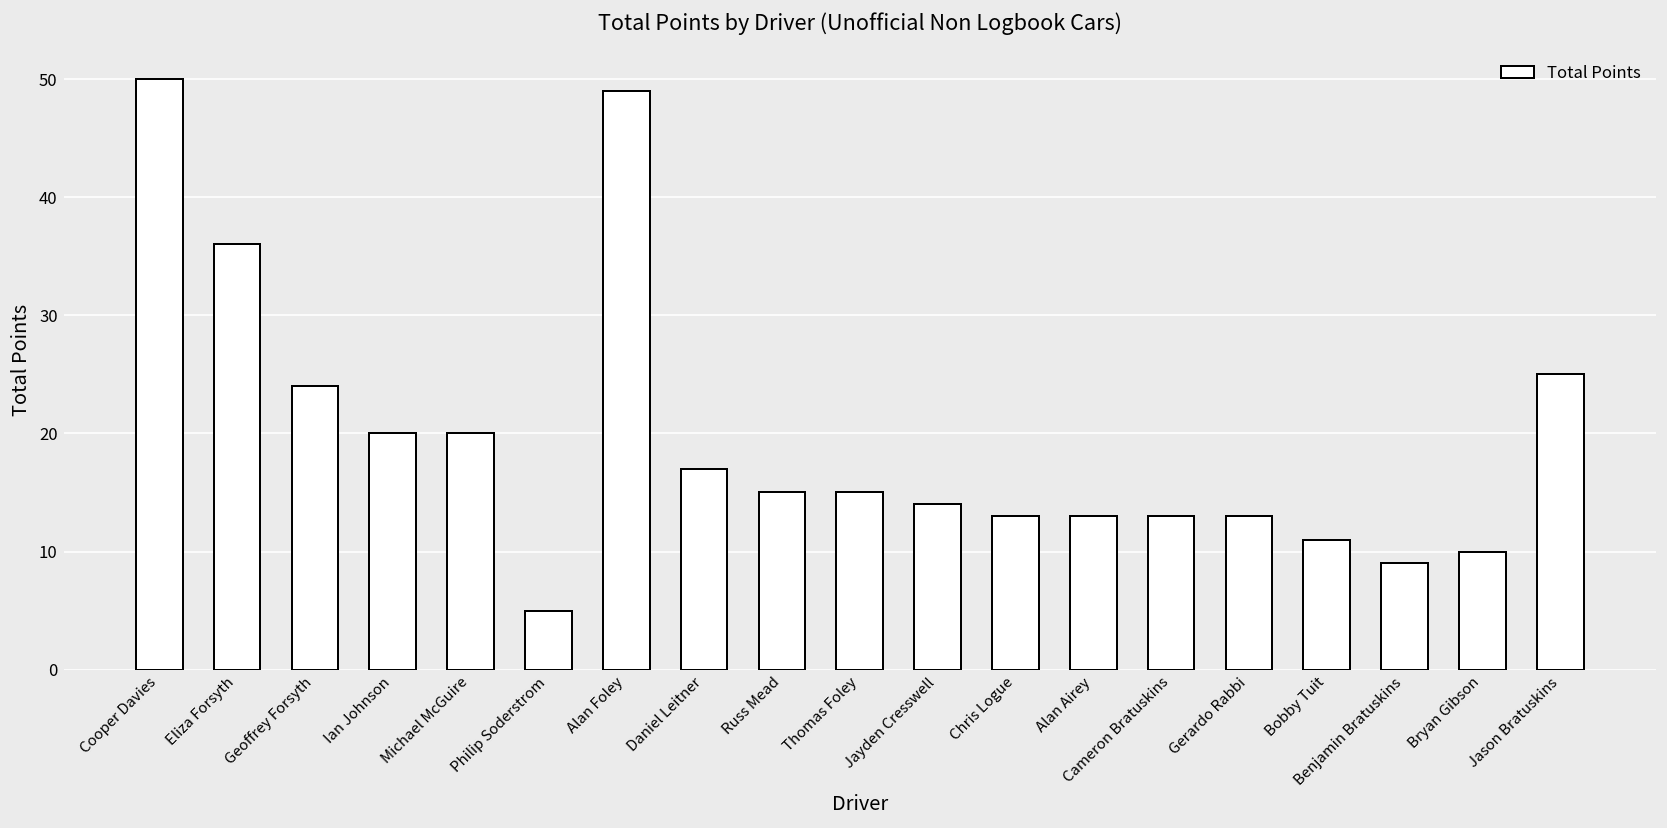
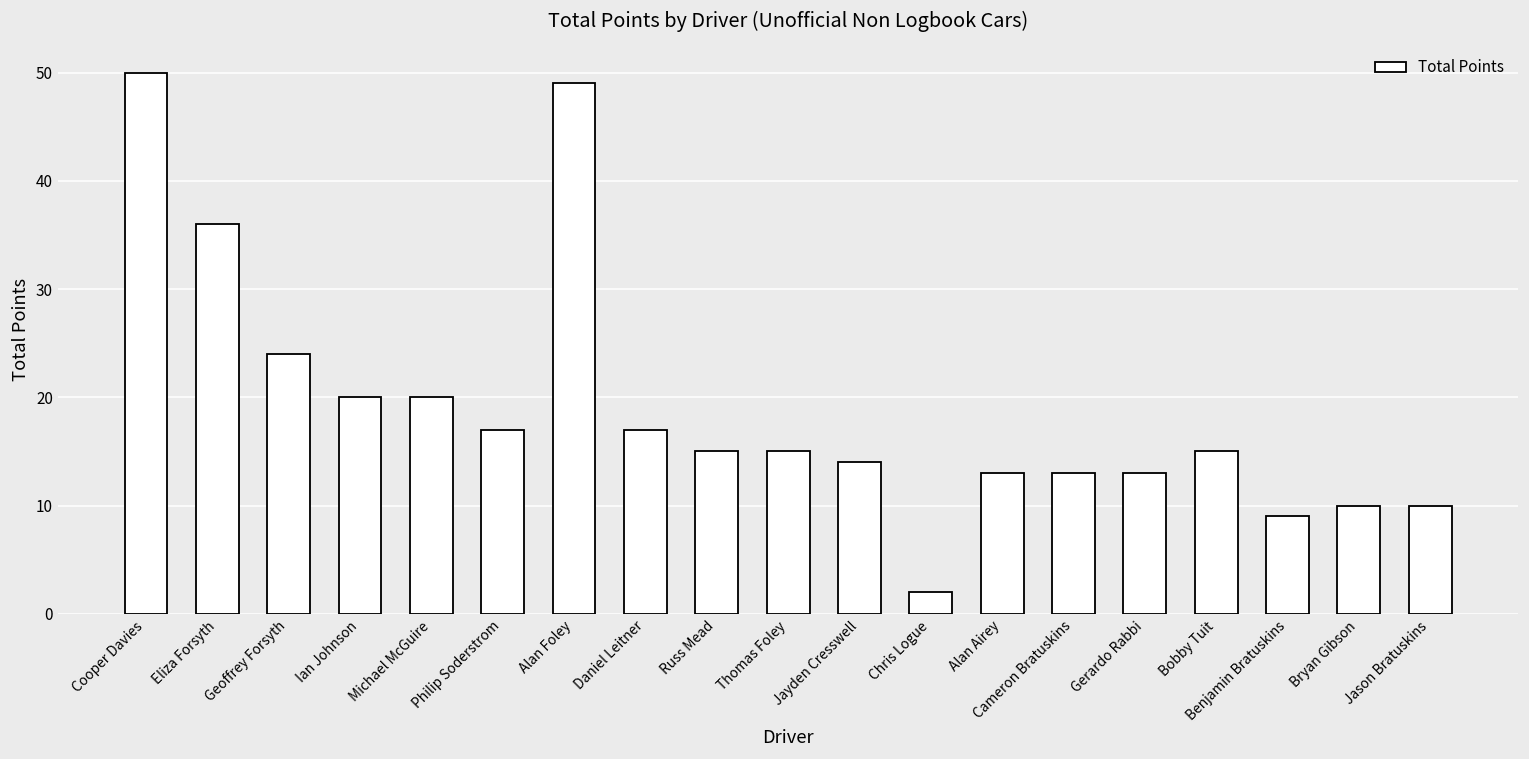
  {
    "Cooper Davies": 50,
    "Eliza Forsyth": 36,
    "Geoffrey Forsyth": 24,
    "Ian Johnson": 20,
    "Michael McGuire": 20,
-   "Philip Soderstrom": 5,
+   "Philip Soderstrom": 17,
    "Alan Foley": 49,
    "Daniel Leitner": 17,
    "Russ Mead": 15,
    "Thomas Foley": 15,
    "Jayden Cresswell": 14,
-   "Chris Logue": 13,
+   "Chris Logue": 2,
    "Alan Airey": 13,
    "Cameron Bratuskins": 13,
    "Gerardo Rabbi": 13,
-   "Bobby Tuit": 11,
+   "Bobby Tuit": 15,
    "Benjamin Bratuskins": 9,
    "Bryan Gibson": 10,
-   "Jason Bratuskins": 25
+   "Jason Bratuskins": 10
  }
